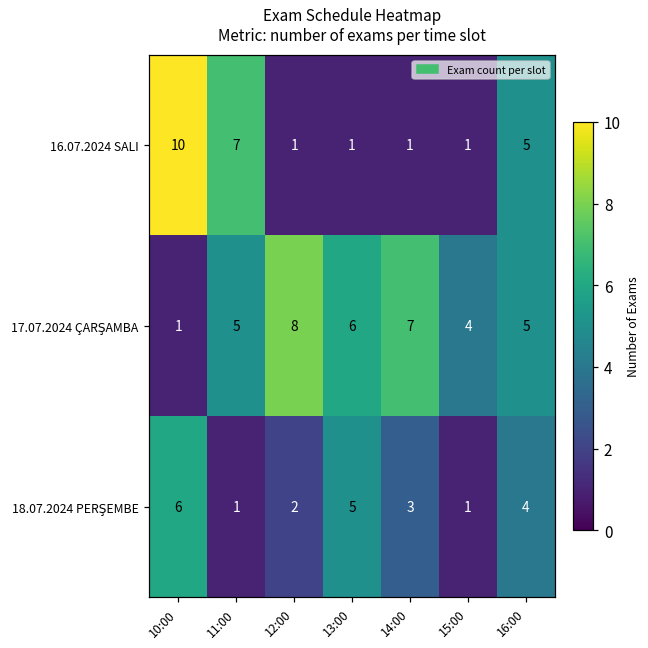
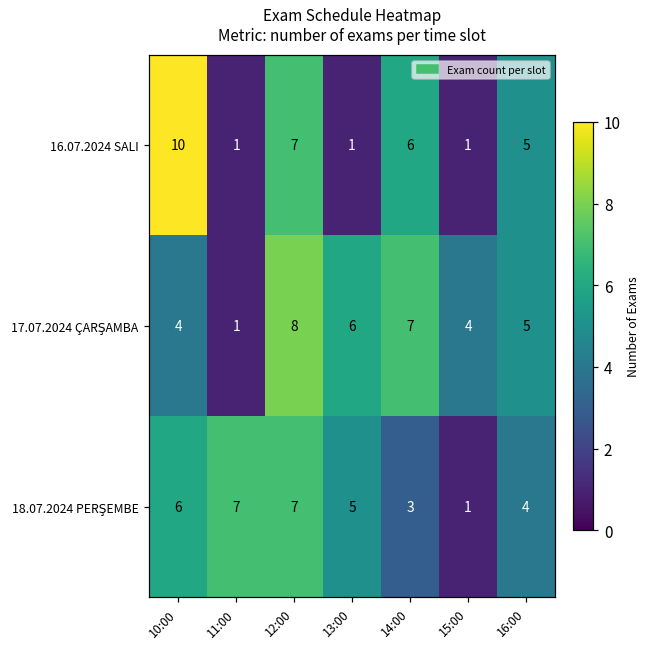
  {
    "16.07.2024 SALI": {
      "10:00": 10,
-     "11:00": 7,
-     "12:00": 1,
+     "11:00": 1,
+     "12:00": 7,
      "13:00": 1,
-     "14:00": 1,
+     "14:00": 6,
      "15:00": 1,
      "16:00": 5
    },
    "17.07.2024 ÇARŞAMBA": {
-     "10:00": 1,
-     "11:00": 5,
+     "10:00": 4,
+     "11:00": 1,
      "12:00": 8,
      "13:00": 6,
      "14:00": 7,
      "15:00": 4,
      "16:00": 5
    },
    "18.07.2024 PERŞEMBE": {
      "10:00": 6,
-     "11:00": 1,
-     "12:00": 2,
+     "11:00": 7,
+     "12:00": 7,
      "13:00": 5,
      "14:00": 3,
      "15:00": 1,
      "16:00": 4
    }
  }
